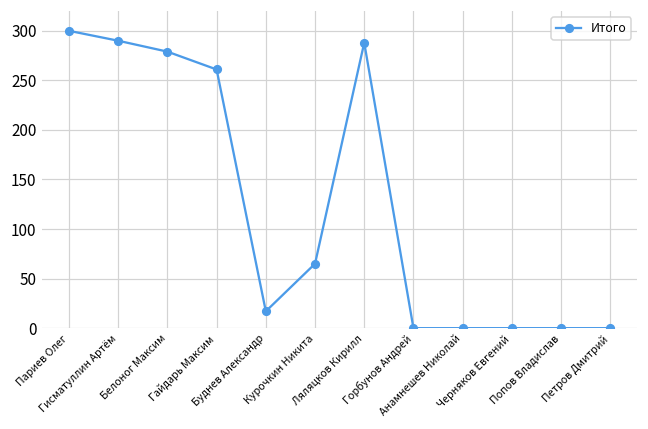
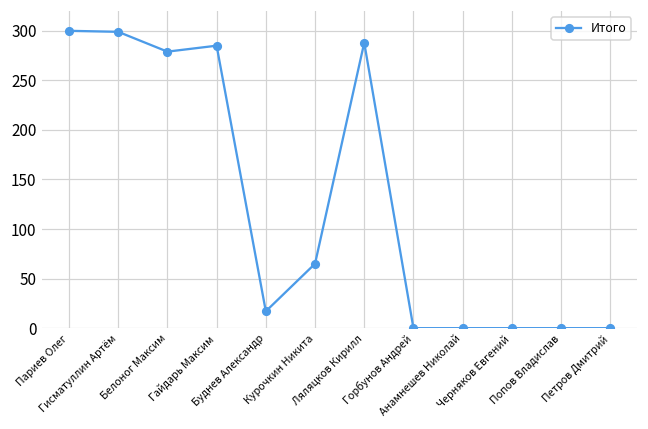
  {
    "Париев Олег": 300,
-   "Гисматуллин Артём": 290,
+   "Гисматуллин Артём": 300,
    "Белоног Максим": 280,
-   "Гайдарь Максим": 260,
+   "Гайдарь Максим": 290,
    "Буднев Александр": 20,
    "Курочкин Никита": 70,
    "Ляляцков Кирилл": 290,
    "Горбунов Андрей": 0,
    "Анамнешев Николай": 0,
    "Черняков Евгений": 0,
    "Попов Владислав": 0,
    "Петров Дмитрий": 0
  }
